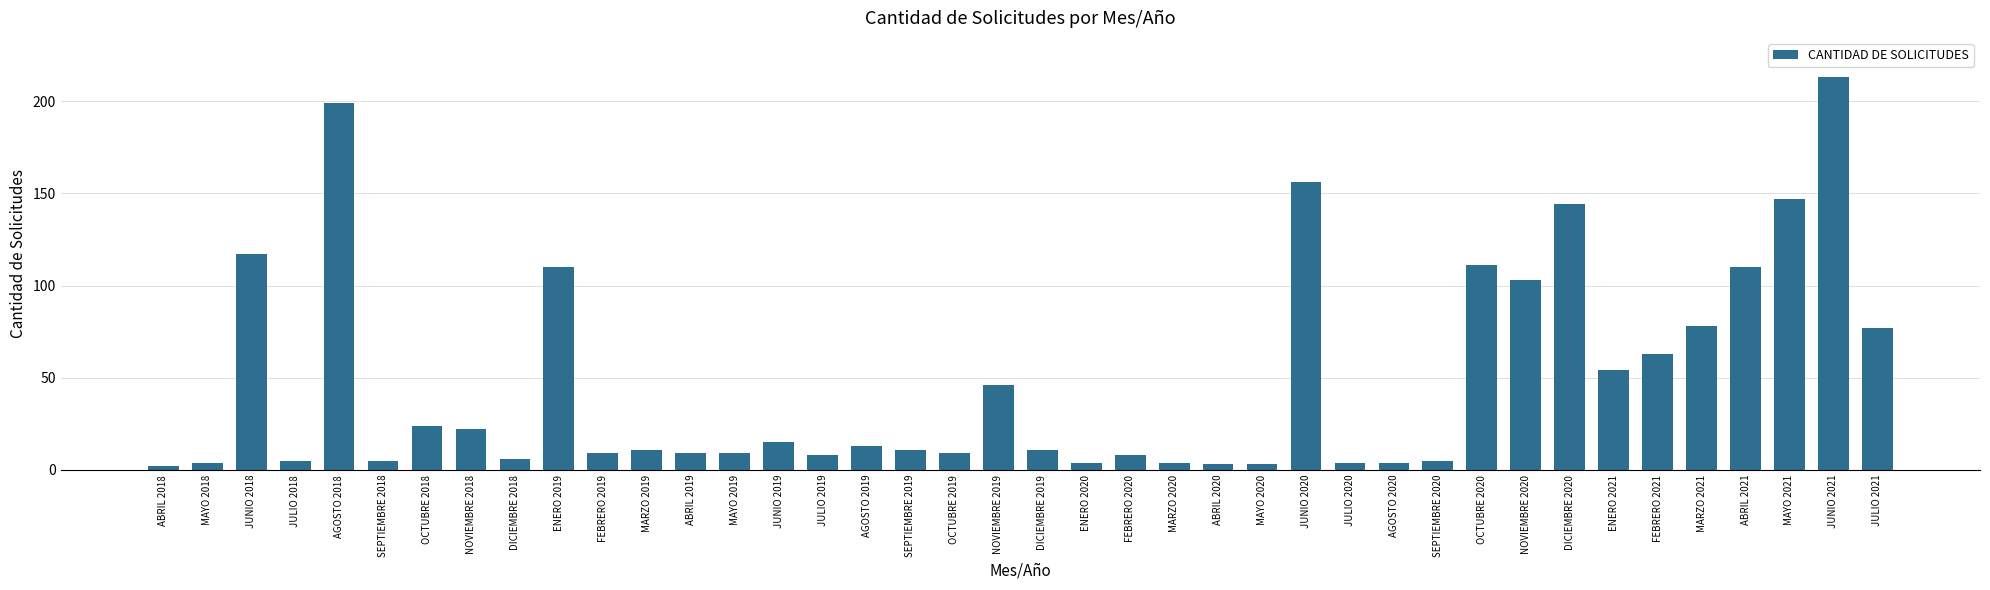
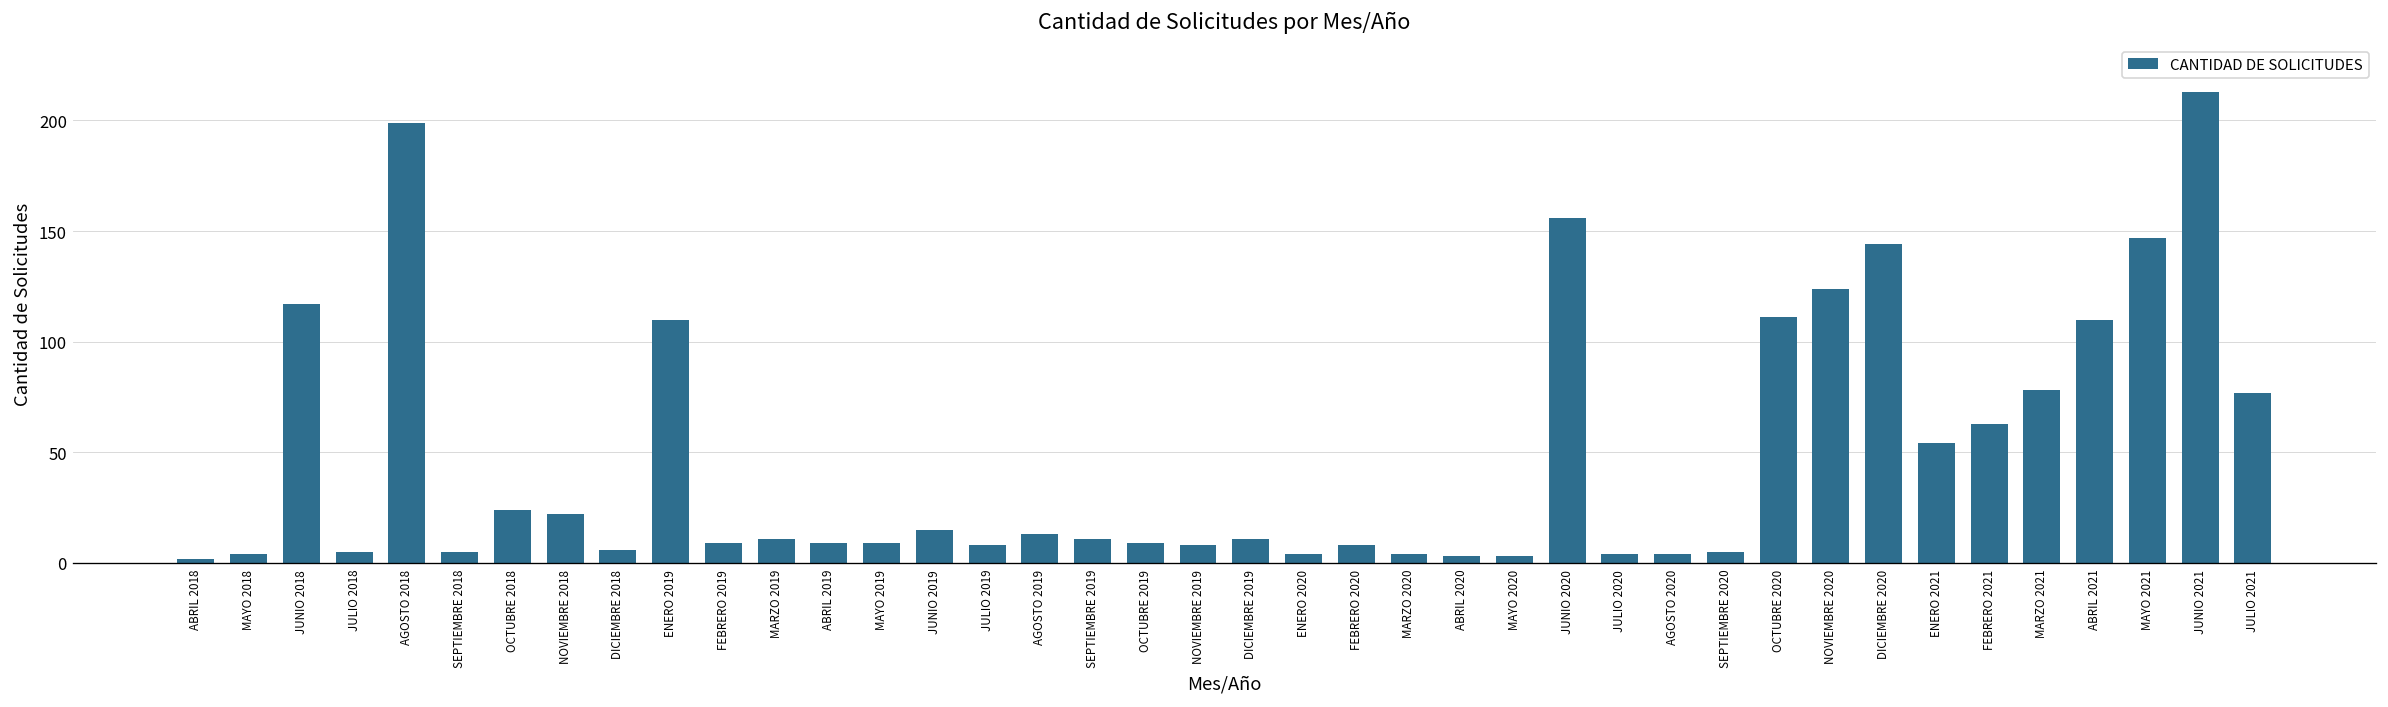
  {
    "ABRIL 2018": 2,
    "MAYO 2018": 4,
    "JUNIO 2018": 117,
    "JULIO 2018": 5,
    "AGOSTO 2018": 199,
    "SEPTIEMBRE 2018": 5,
    "OCTUBRE 2018": 24,
    "NOVIEMBRE 2018": 22,
    "DICIEMBRE 2018": 6,
    "ENERO 2019": 110,
    "FEBRERO 2019": 9,
    "MARZO 2019": 11,
    "ABRIL 2019": 9,
    "MAYO 2019": 9,
    "JUNIO 2019": 15,
    "JULIO 2019": 8,
    "AGOSTO 2019": 13,
    "SEPTIEMBRE 2019": 11,
    "OCTUBRE 2019": 9,
-   "NOVIEMBRE 2019": 46,
+   "NOVIEMBRE 2019": 8,
    "DICIEMBRE 2019": 11,
    "ENERO 2020": 4,
    "FEBRERO 2020": 8,
    "MARZO 2020": 4,
    "ABRIL 2020": 3,
    "MAYO 2020": 3,
    "JUNIO 2020": 156,
    "JULIO 2020": 4,
    "AGOSTO 2020": 4,
    "SEPTIEMBRE 2020": 5,
    "OCTUBRE 2020": 111,
-   "NOVIEMBRE 2020": 103,
+   "NOVIEMBRE 2020": 124,
    "DICIEMBRE 2020": 144,
    "ENERO 2021": 54,
    "FEBRERO 2021": 63,
    "MARZO 2021": 78,
    "ABRIL 2021": 110,
    "MAYO 2021": 147,
    "JUNIO 2021": 213,
    "JULIO 2021": 77
  }
